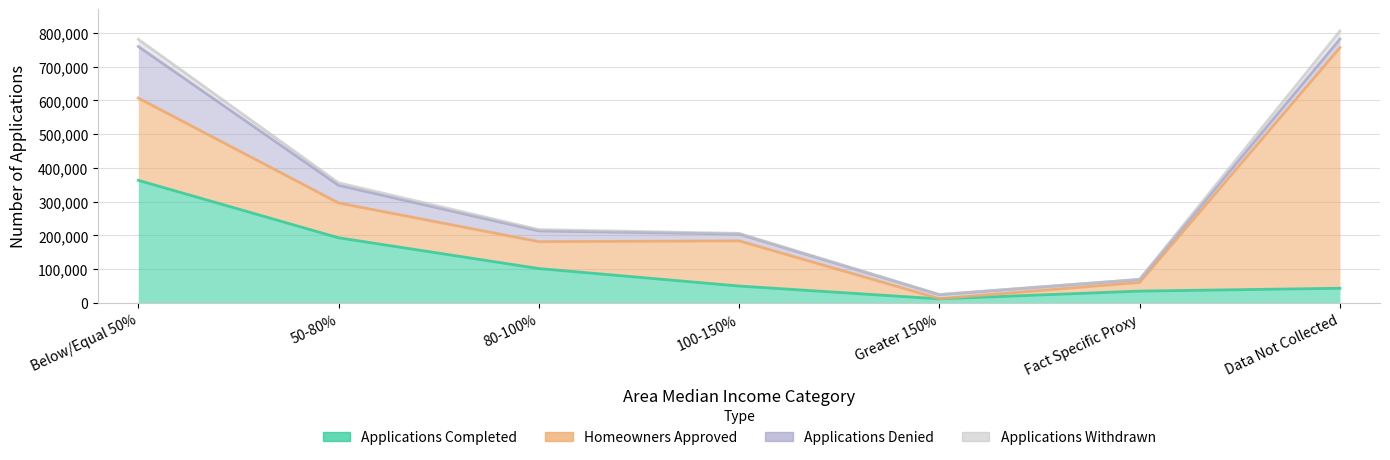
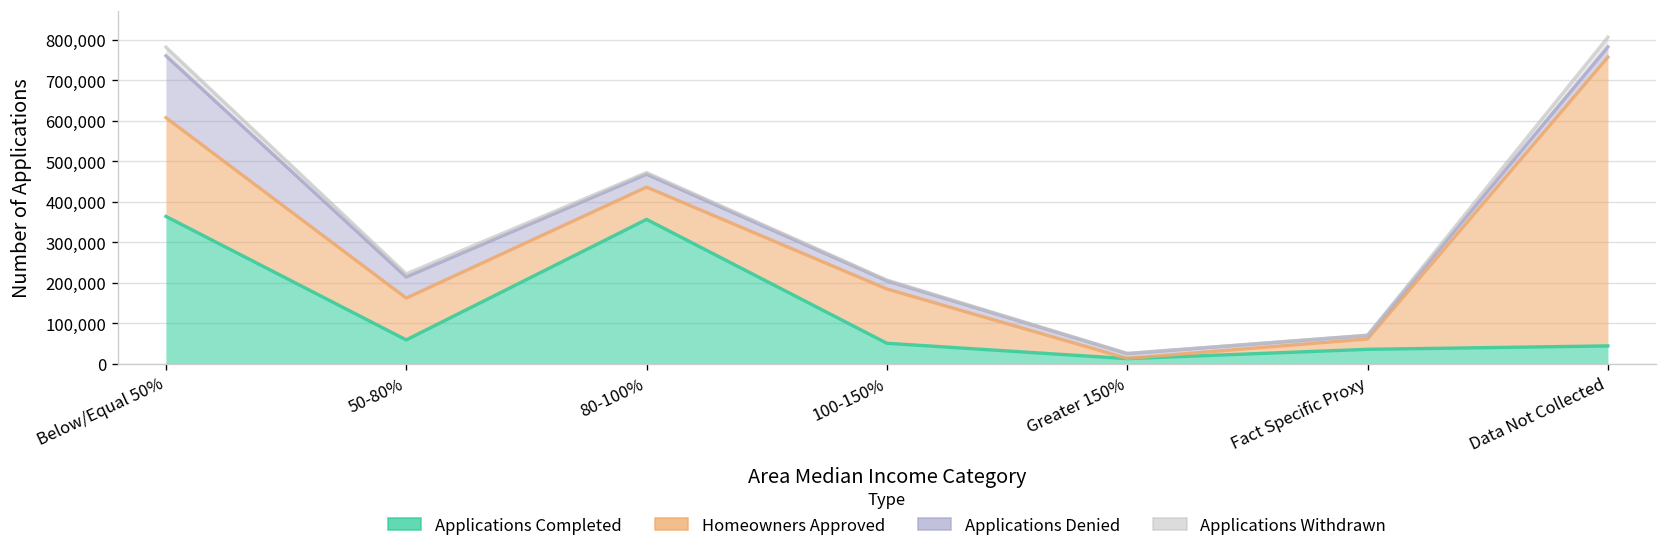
  {
    "Applications Completed": {
      "Below/Equal 50%": "360,000",
-     "50-80%": "190,000",
-     "80-100%": "100,000",
+     "50-80%": "60,000",
+     "80-100%": "360,000",
      "100-150%": "50,000",
      "Fact Specific Proxy": "40,000",
      "Data Not Collected": "40,000"
    },
    "Homeowners Approved": {
      "Below/Equal 50%": "240,000",
      "50-80%": "100,000",
      "80-100%": "80,000",
      "100-150%": "130,000",
      "Fact Specific Proxy": "30,000",
      "Data Not Collected": "710,000"
    }
  }
